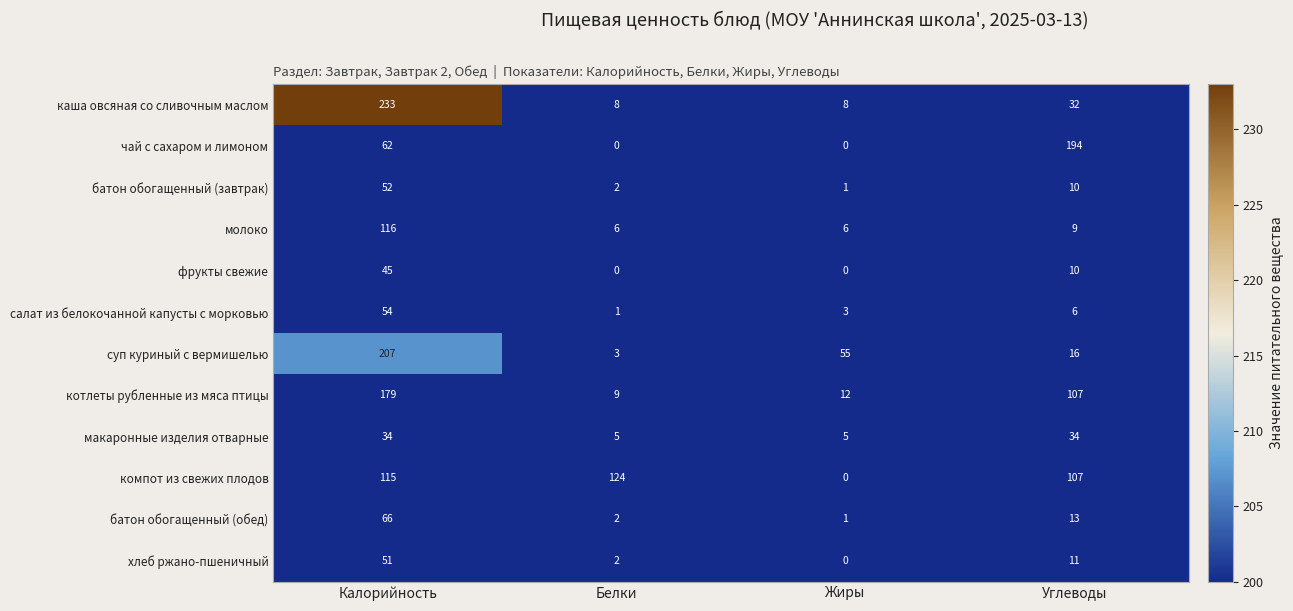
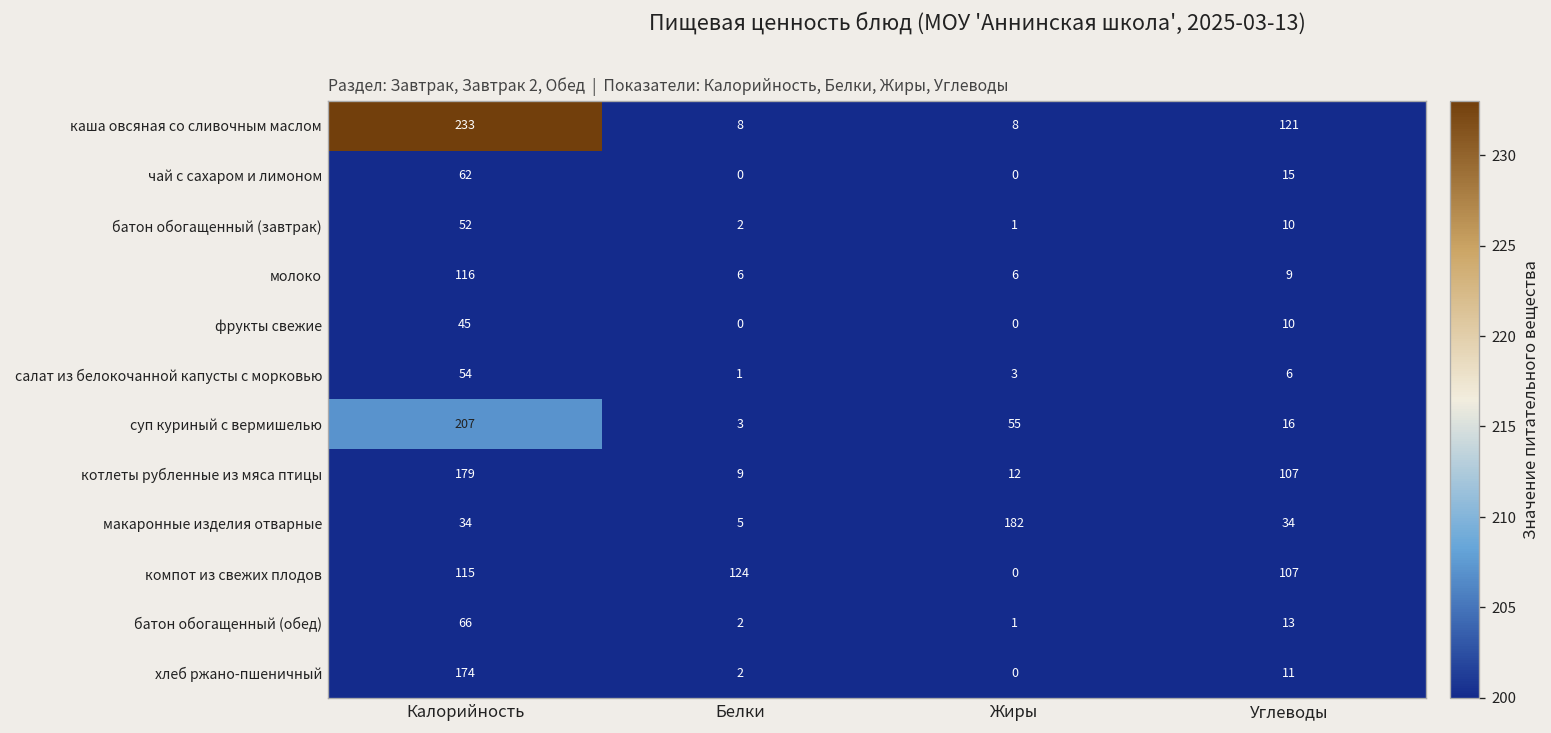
  {
    "каша овсяная со сливочным маслом": {
      "Калорийность": 233,
      "Белки": 8,
      "Жиры": 8,
-     "Углеводы": 32
+     "Углеводы": 121
    },
    "чай с сахаром и лимоном": {
      "Калорийность": 62,
      "Белки": 0,
      "Жиры": 0,
-     "Углеводы": 194
+     "Углеводы": 15
    },
    "батон обогащенный (завтрак)": {
      "Калорийность": 52,
      "Белки": 2,
      "Жиры": 1,
      "Углеводы": 10
    },
    "молоко": {
      "Калорийность": 116,
      "Белки": 6,
      "Жиры": 6,
      "Углеводы": 9
    },
    "фрукты свежие": {
      "Калорийность": 45,
      "Белки": 0,
      "Жиры": 0,
      "Углеводы": 10
    },
    "салат из белокочанной капусты с морковью": {
      "Калорийность": 54,
      "Белки": 1,
      "Жиры": 3,
      "Углеводы": 6
    },
    "суп куриный с вермишелью": {
      "Калорийность": 207,
      "Белки": 3,
      "Жиры": 55,
      "Углеводы": 16
    },
    "котлеты рубленные из мяса птицы": {
      "Калорийность": 179,
      "Белки": 9,
      "Жиры": 12,
      "Углеводы": 107
    },
    "макаронные изделия отварные": {
      "Калорийность": 34,
      "Белки": 5,
-     "Жиры": 5,
+     "Жиры": 182,
      "Углеводы": 34
    },
    "компот из свежих плодов": {
      "Калорийность": 115,
      "Белки": 124,
      "Жиры": 0,
      "Углеводы": 107
    },
    "батон обогащенный (обед)": {
      "Калорийность": 66,
      "Белки": 2,
      "Жиры": 1,
      "Углеводы": 13
    },
    "хлеб ржано-пшеничный": {
-     "Калорийность": 51,
+     "Калорийность": 174,
      "Белки": 2,
      "Жиры": 0,
      "Углеводы": 11
    }
  }
